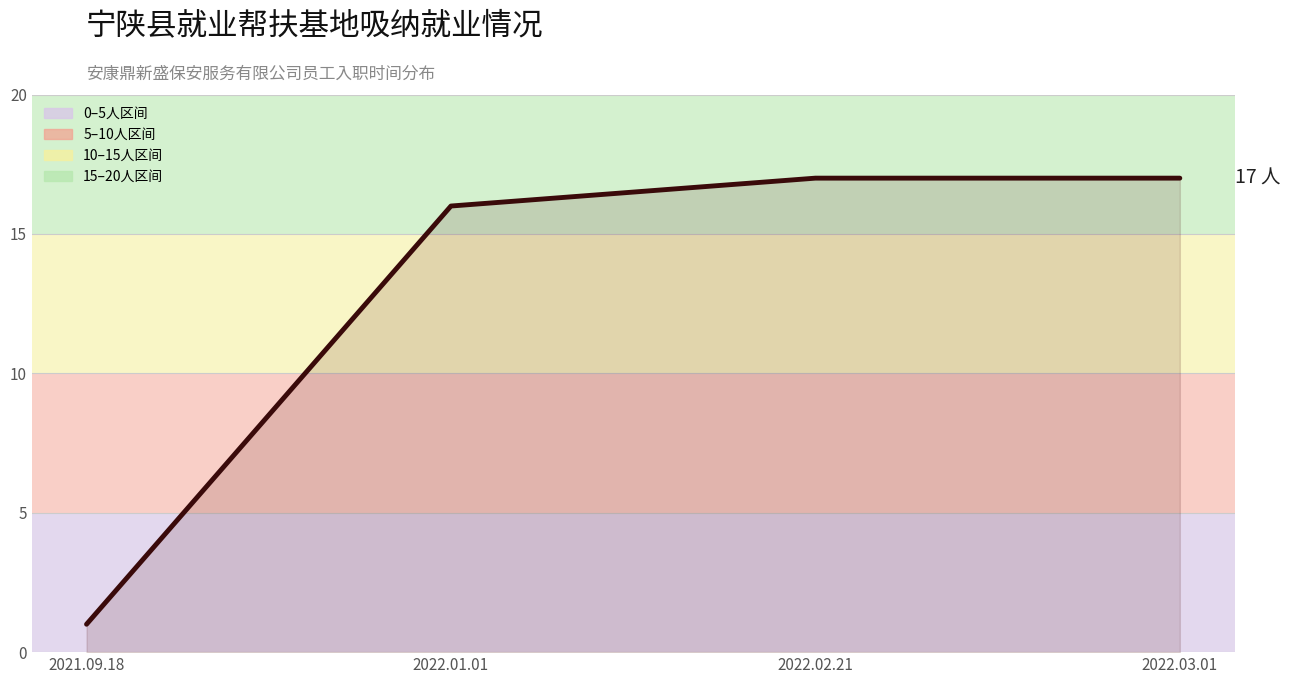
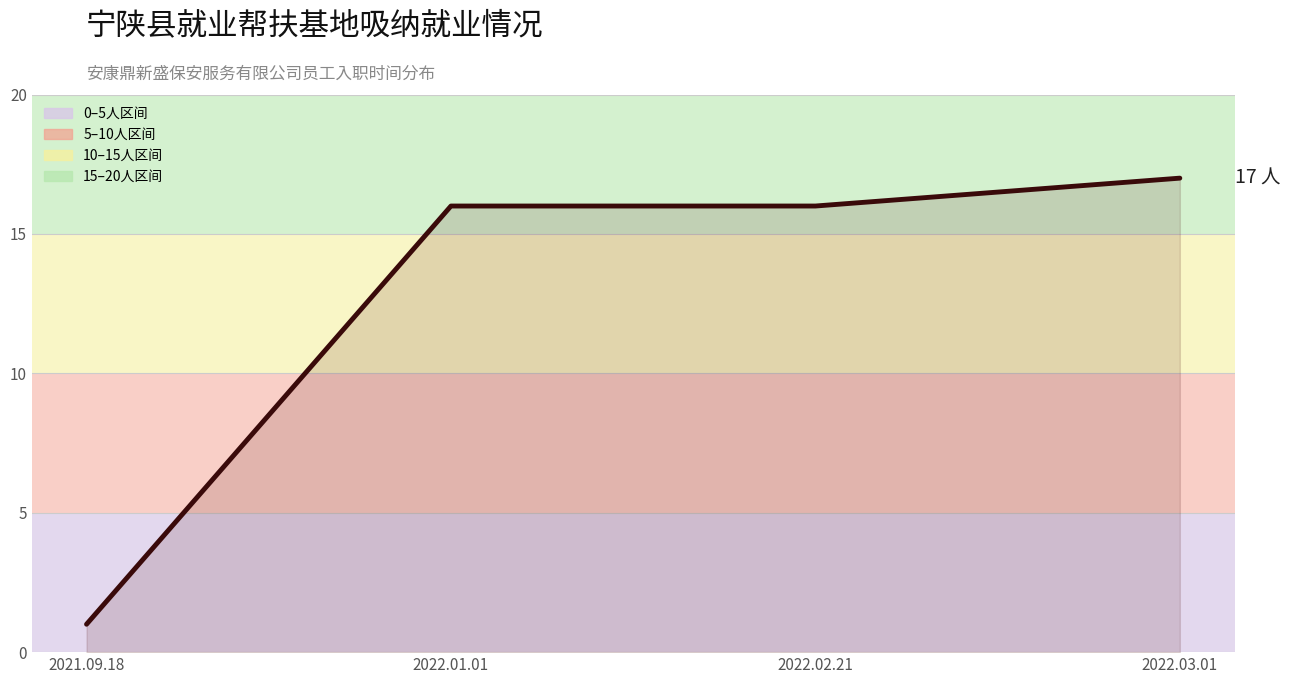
  {
    "2021.09.18": 1,
    "2022.01.01": 16,
-   "2022.02.21": 17,
+   "2022.02.21": 16,
    "2022.03.01": 17
  }
